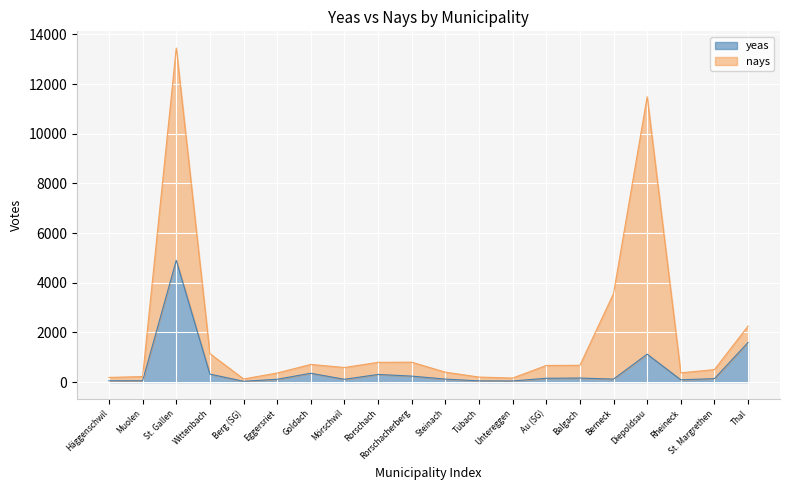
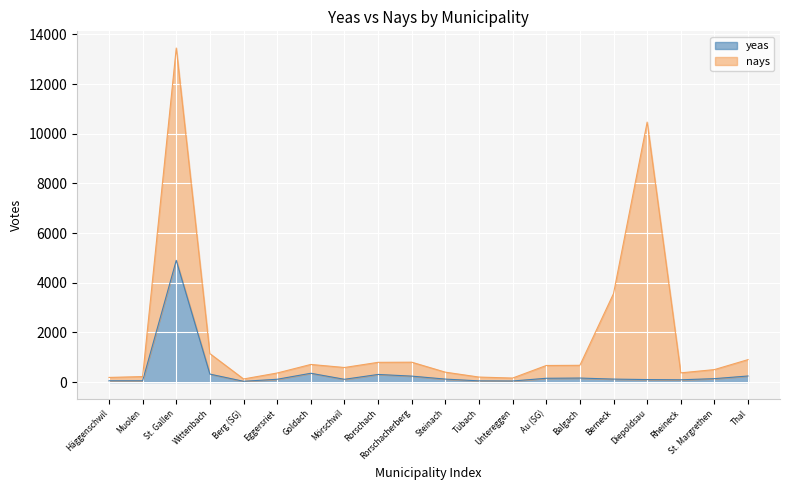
  {
    "yeas": {
      "Häggenschwil": 100,
      "Muolen": 100,
      "St. Gallen": 4900,
      "Wittenbach": 300,
      "Eggersriet": 100,
      "Goldach": 400,
      "Mörschwil": 100,
      "Rorschach": 300,
      "Rorschacherberg": 200,
      "Steinach": 100,
      "Tübach": 0,
      "Untereggen": 0,
      "Au (SG)": 200,
      "Balgach": 200,
      "Berneck": 100,
-     "Diepoldsau": 1100,
+     "Diepoldsau": 100,
      "Rheineck": 100,
      "St. Margrethen": 100,
-     "Thal": 1600
+     "Thal": 200
    },
    "nays": {
      "Häggenschwil": 100,
      "Muolen": 200,
      "St. Gallen": 8600,
      "Wittenbach": 800,
      "Eggersriet": 300,
      "Goldach": 400,
      "Mörschwil": 500,
      "Rorschach": 500,
      "Rorschacherberg": 600,
      "Steinach": 300,
      "Tübach": 200,
      "Untereggen": 100,
      "Au (SG)": 500,
      "Balgach": 500,
      "Berneck": 3400,
      "Diepoldsau": 10400,
      "Rheineck": 300,
      "St. Margrethen": 400,
      "Thal": 700
    }
  }
